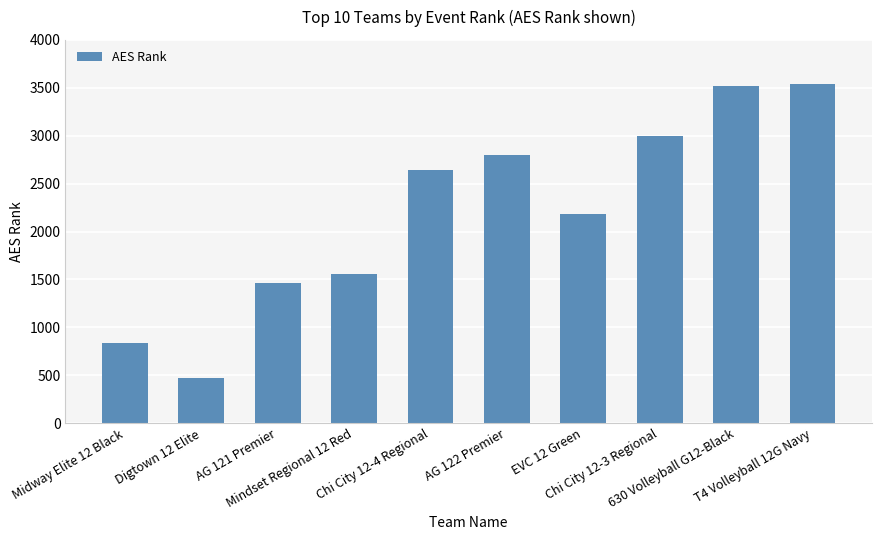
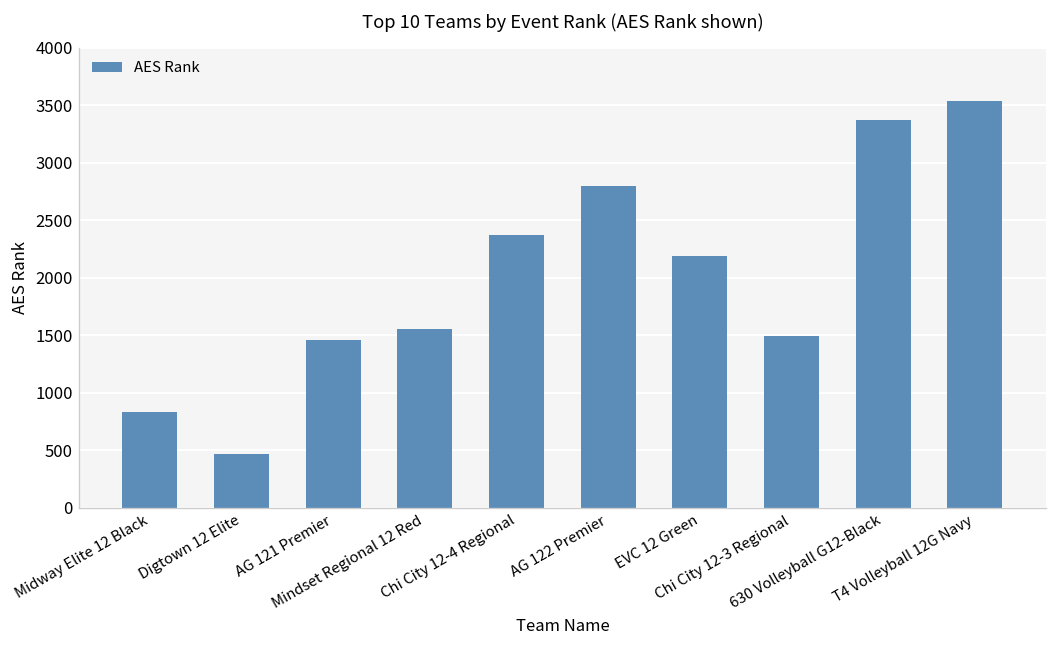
  {
    "Midway Elite 12 Black": 800,
    "Digtown 12 Elite": 500,
    "AG 121 Premier": 1500,
    "Mindset Regional 12 Red": 1600,
-   "Chi City 12-4 Regional": 2600,
+   "Chi City 12-4 Regional": 2400,
    "AG 122 Premier": 2800,
    "EVC 12 Green": 2200,
-   "Chi City 12-3 Regional": 3000,
-   "630 Volleyball G12-Black": 3500,
+   "Chi City 12-3 Regional": 1500,
+   "630 Volleyball G12-Black": 3400,
    "T4 Volleyball 12G Navy": 3500
  }
